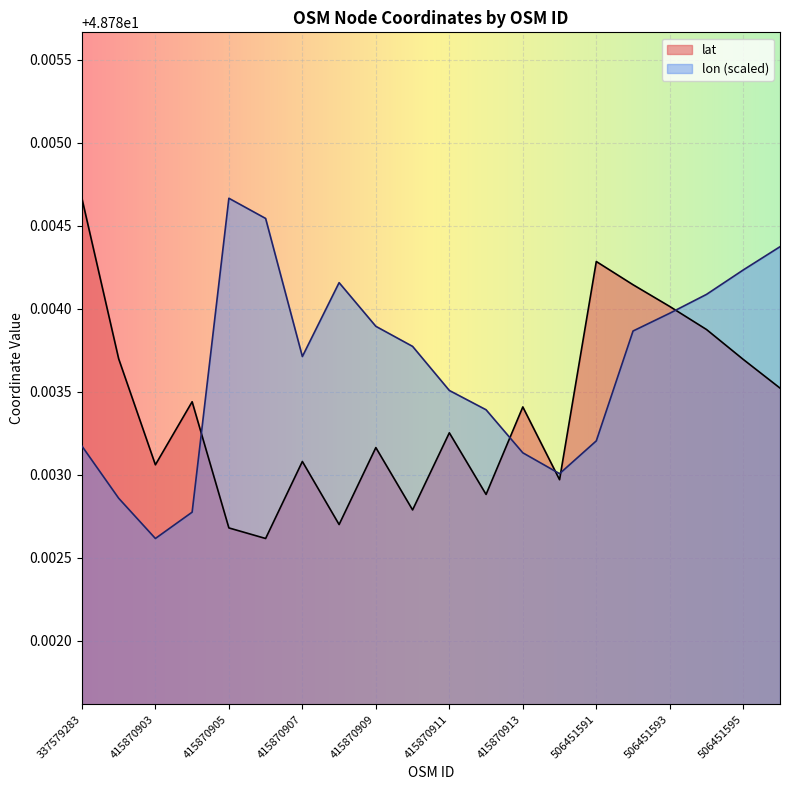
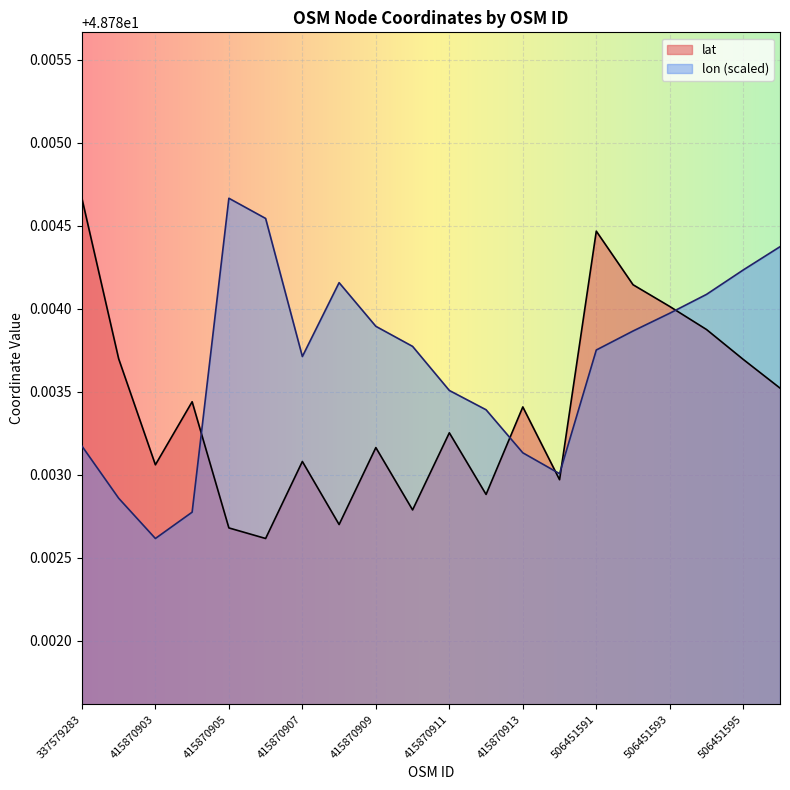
  {
    "lat": {
      "337579283": 48.78467,
      "415870903": 48.78306,
      "415870905": 48.78268,
      "415870907": 48.78308,
      "415870909": 48.78316,
      "415870911": 48.78325,
      "415870913": 48.78341,
-     "506451591": 48.78428,
+     "506451591": 48.78447,
      "506451593": 48.78401,
      "506451595": 48.78369
    },
    "lon (scaled)": {
      "337579283": 48.78317,
      "415870903": 48.78262,
      "415870905": 48.78467,
      "415870907": 48.78371,
      "415870909": 48.78389,
      "415870911": 48.78351,
      "415870913": 48.78313,
-     "506451591": 48.78320,
+     "506451591": 48.78375,
      "506451593": 48.78397,
      "506451595": 48.78423
    }
  }
